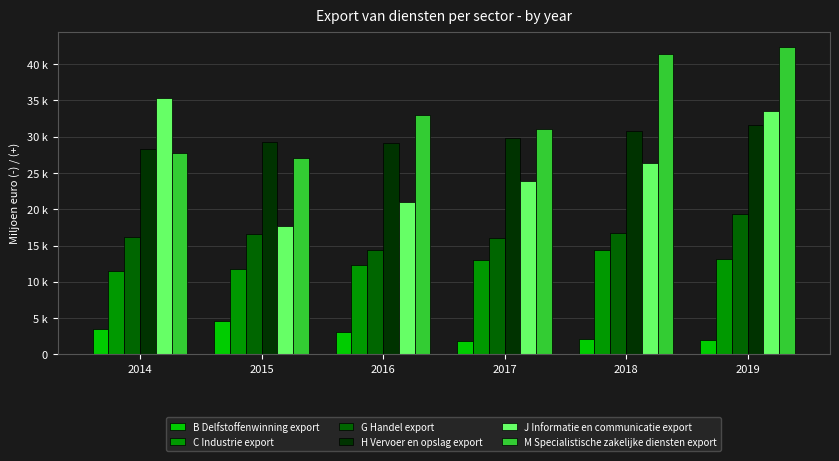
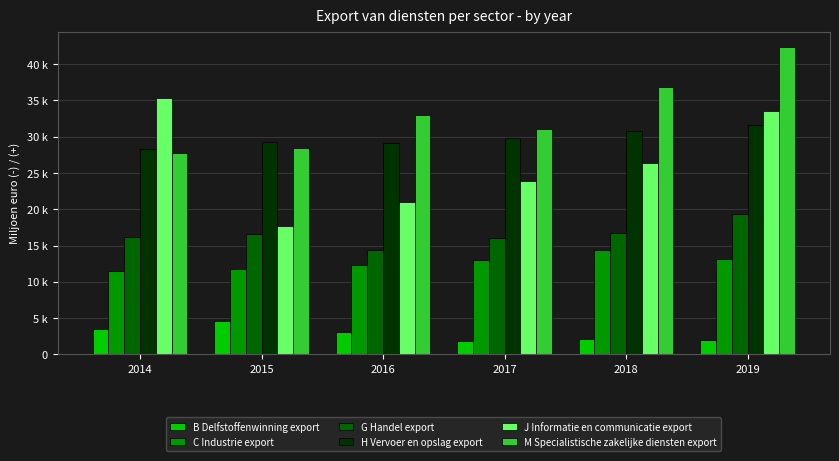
  {
    "J Informatie en communicatie export": {
      "2014": 35000,
      "2015": 18000,
      "2016": 21000,
      "2017": 24000,
      "2018": 26000,
      "2019": 34000
    },
    "M Specialistische zakelijke diensten export": {
      "2014": 28000,
-     "2015": 27000,
+     "2015": 28000,
      "2016": 33000,
      "2017": 31000,
-     "2018": 41000,
+     "2018": 37000,
      "2019": 42000
    }
  }
